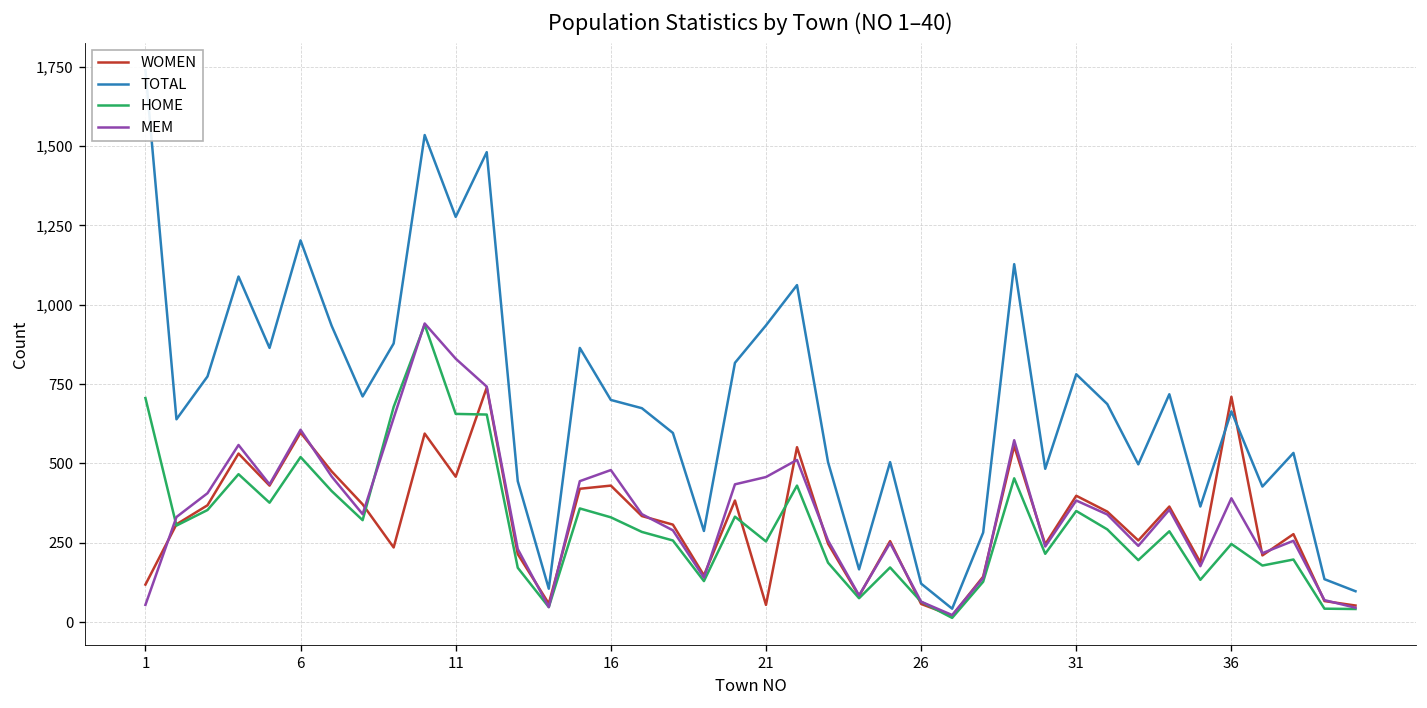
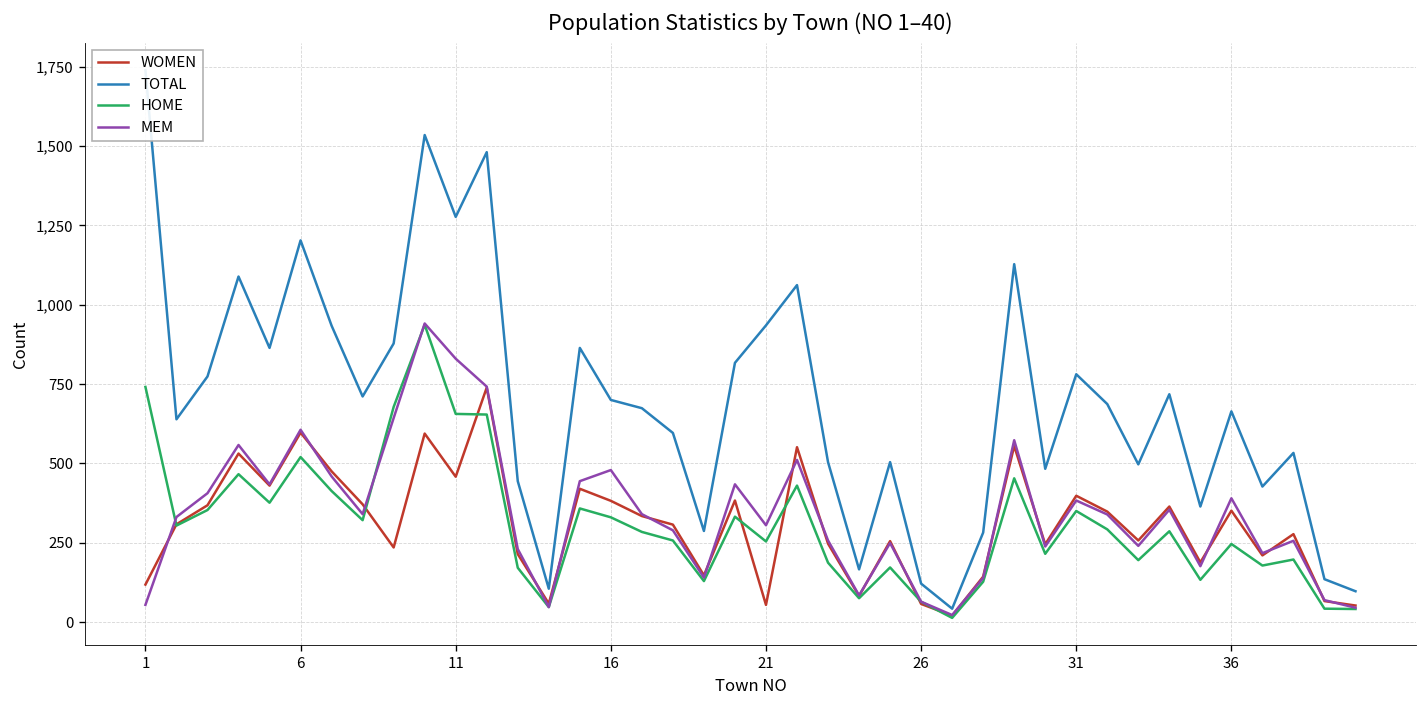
  {
    "WOMEN": {
      "1": "120",
      "11": "460",
-     "16": "430",
+     "16": "380",
      "21": "50",
      "31": "400",
-     "36": "710"
+     "36": "350"
    },
    "TOTAL": {
      "6": "1,200",
      "11": "1,280",
      "16": "700",
      "21": "940",
      "26": "120",
      "31": "780",
      "36": "660"
    },
    "HOME": {
-     "1": "710",
+     "1": "740",
      "6": "520",
      "11": "660",
      "16": "330",
      "21": "250",
      "31": "350",
      "36": "250"
    },
    "MEM": {
      "1": "50",
      "11": "830",
      "16": "480",
-     "21": "460",
+     "21": "310",
      "31": "380",
      "36": "390"
    }
  }
